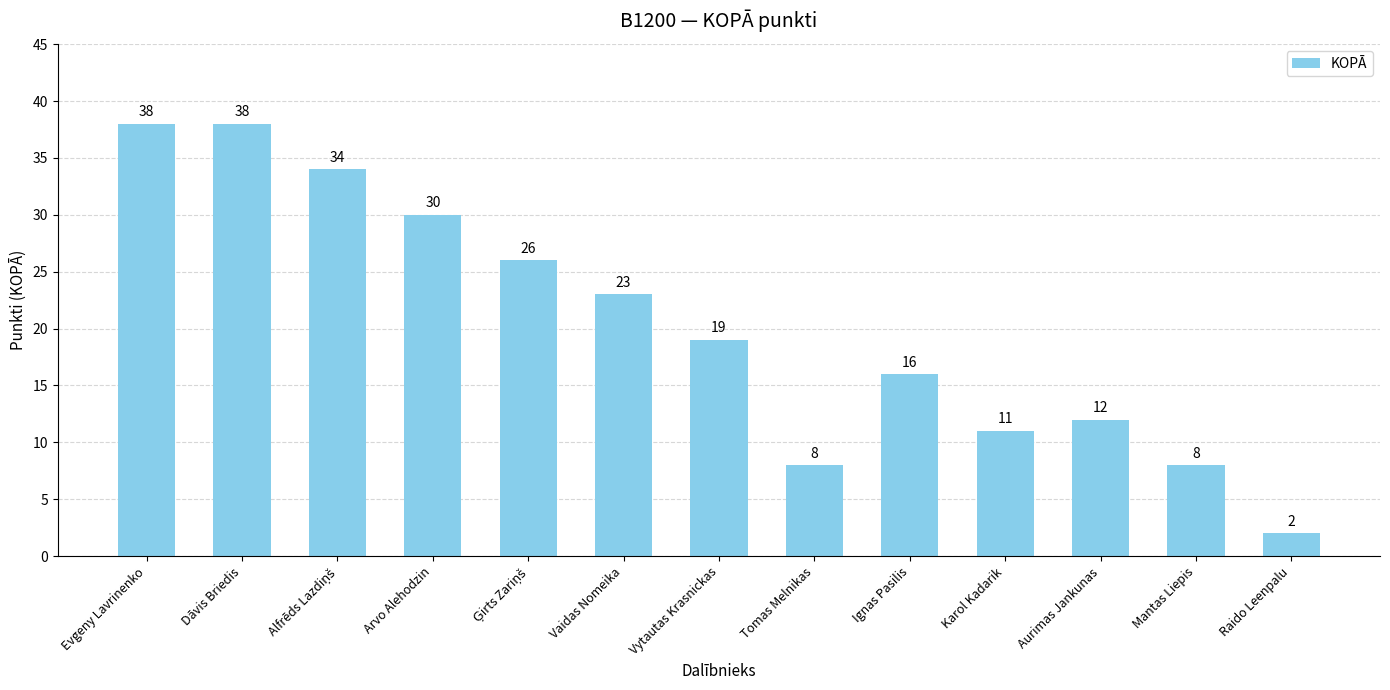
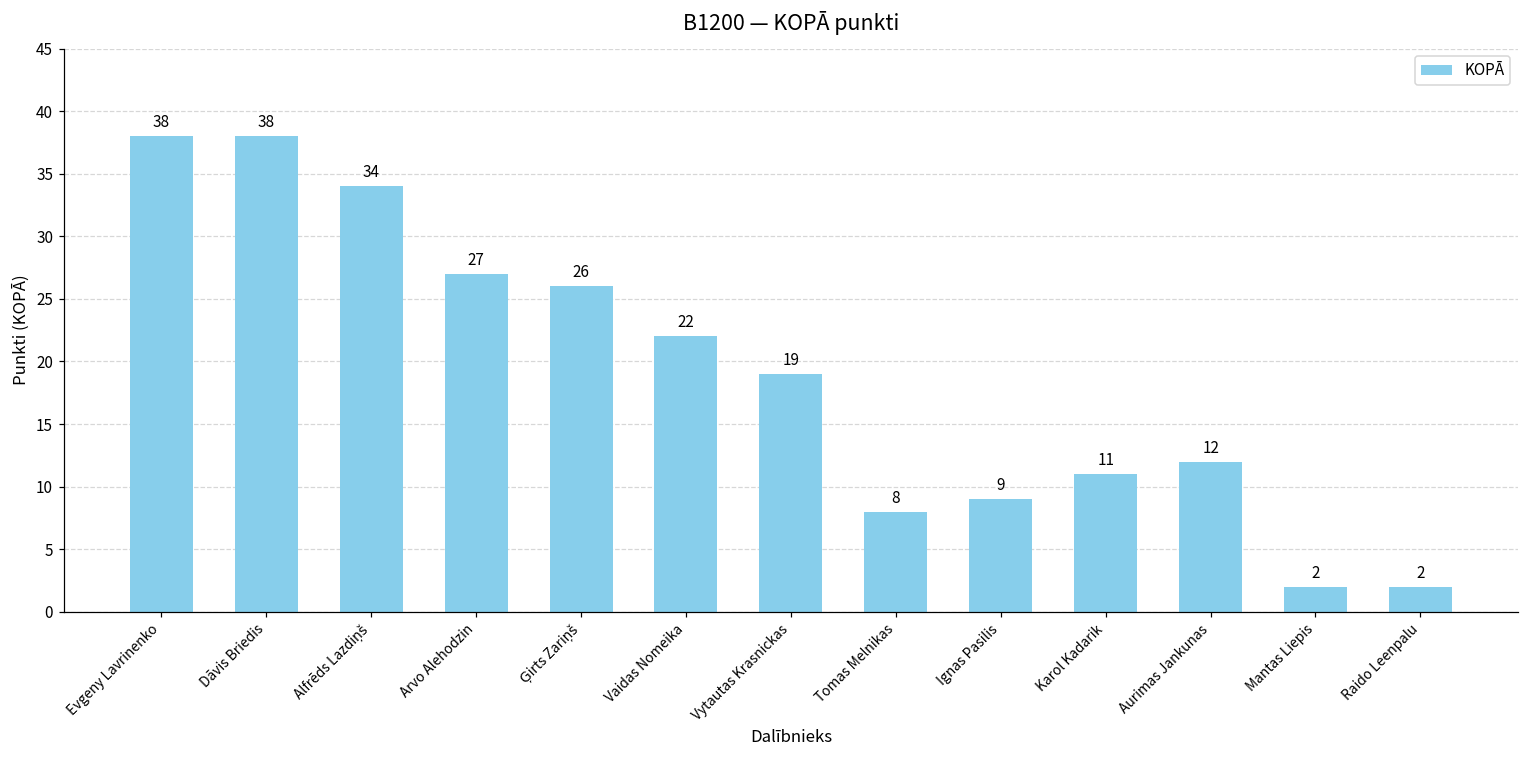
  {
    "Evgeny Lavrinenko": 38,
    "Dāvis Briedis": 38,
    "Alfrēds Lazdiņš": 34,
-   "Arvo Alehodzin": 30,
+   "Arvo Alehodzin": 27,
    "Ģirts Zariņš": 26,
-   "Vaidas Nomeika": 23,
+   "Vaidas Nomeika": 22,
    "Vytautas Krasnickas": 19,
    "Tomas Melnikas": 8,
-   "Ignas Pasilis": 16,
+   "Ignas Pasilis": 9,
    "Karol Kadarik": 11,
    "Aurimas Jankunas": 12,
-   "Mantas Liepis": 8,
+   "Mantas Liepis": 2,
    "Raido Leenpalu": 2
  }
